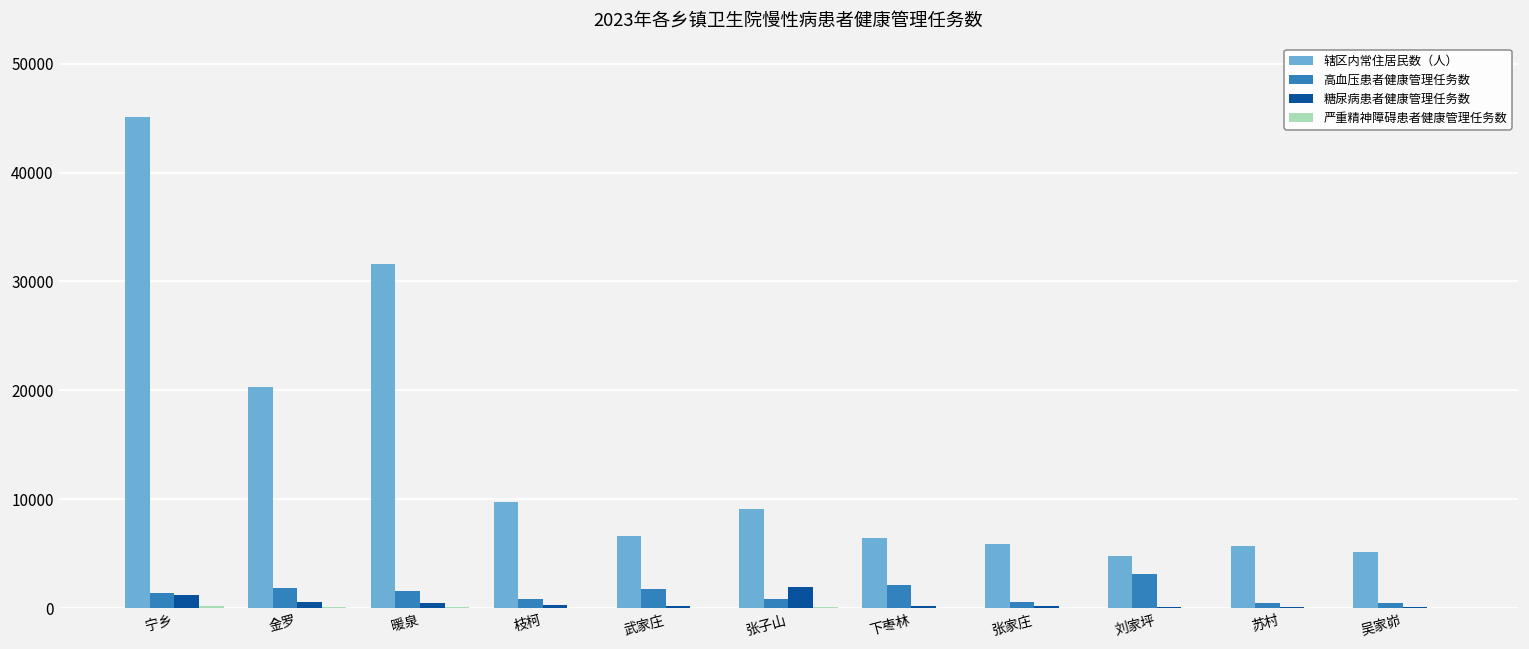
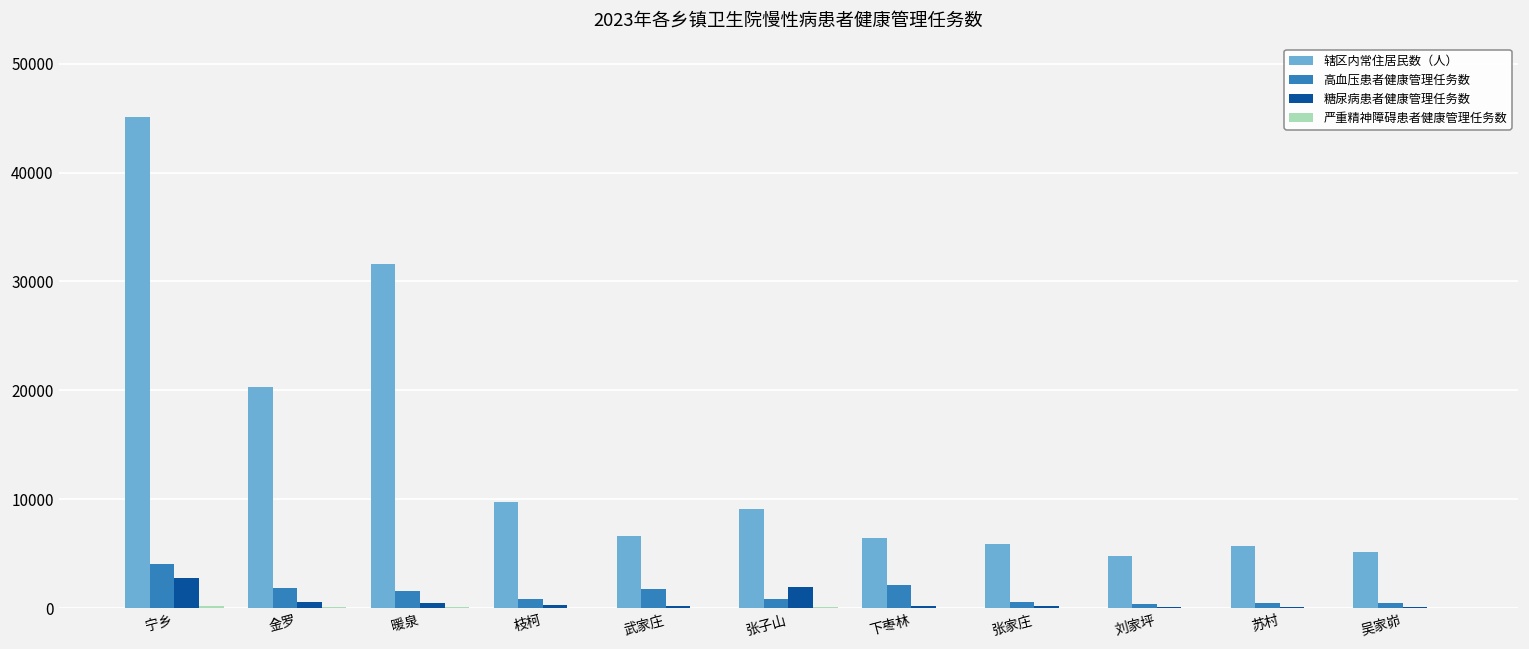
  {
    "辖区内常住居民数（人）": {
      "宁乡": 45000,
      "金罗": 20000,
      "暖泉": 32000,
      "枝柯": 10000,
      "武家庄": 7000,
      "张子山": 9000,
      "下枣林": 6000,
      "张家庄": 6000,
      "刘家坪": 5000,
      "苏村": 6000,
      "吴家峁": 5000
    },
    "高血压患者健康管理任务数": {
-     "宁乡": 1000,
+     "宁乡": 4000,
      "金罗": 2000,
      "暖泉": 2000,
      "枝柯": 1000,
      "武家庄": 2000,
      "张子山": 1000,
      "下枣林": 2000,
      "张家庄": 1000,
-     "刘家坪": 3000,
+     "刘家坪": 0,
      "苏村": 1000,
      "吴家峁": 0
    },
    "糖尿病患者健康管理任务数": {
-     "宁乡": 1000,
+     "宁乡": 3000,
      "金罗": 1000,
      "暖泉": 0,
      "枝柯": 0,
      "张子山": 2000
    }
  }
